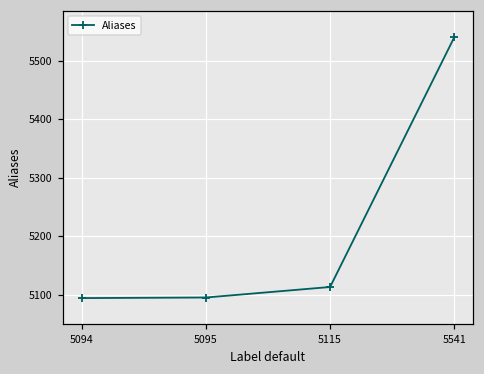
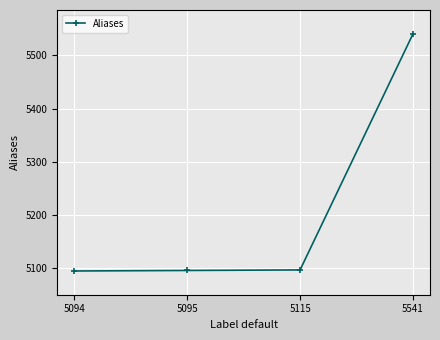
  {
    "5094": 5090,
    "5095": 5100,
-   "5115": 5110,
+   "5115": 5100,
    "5541": 5540
  }
